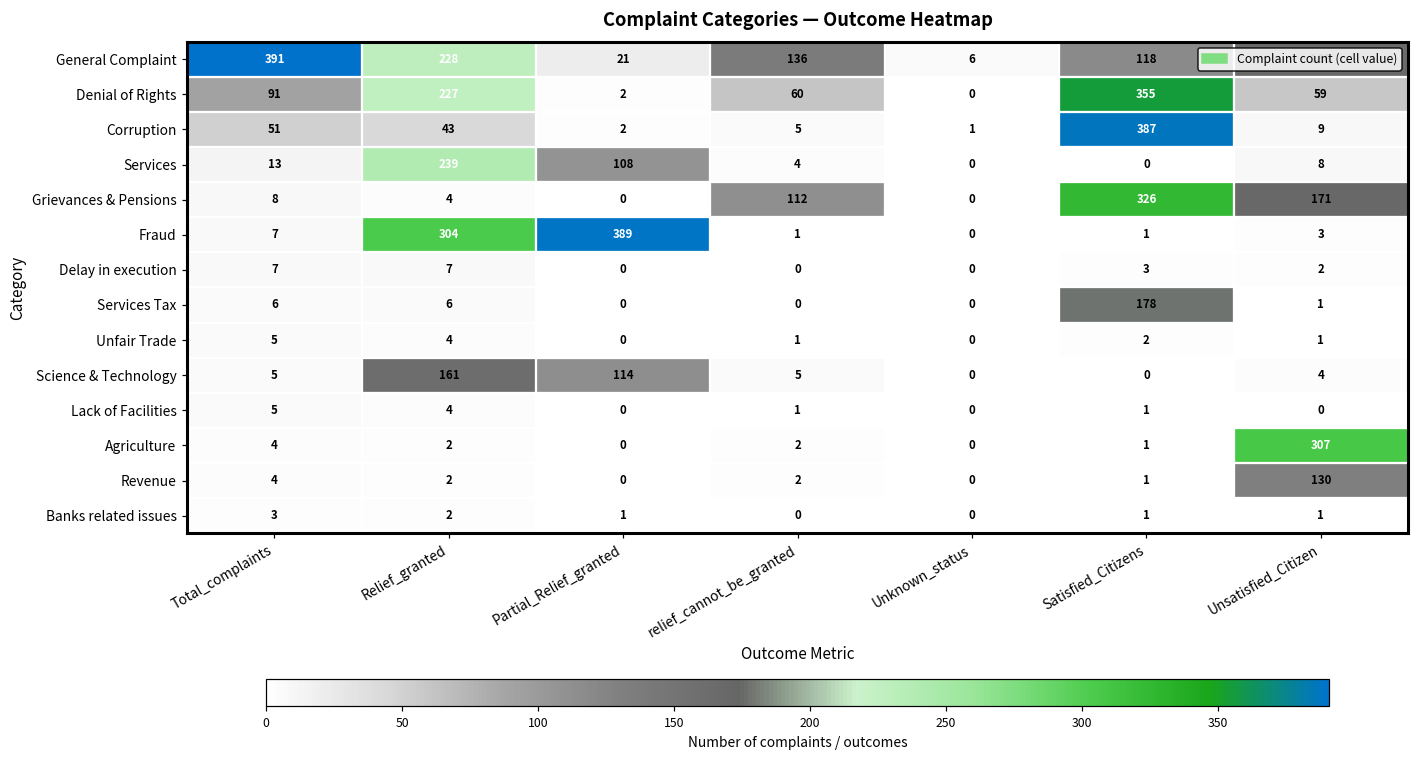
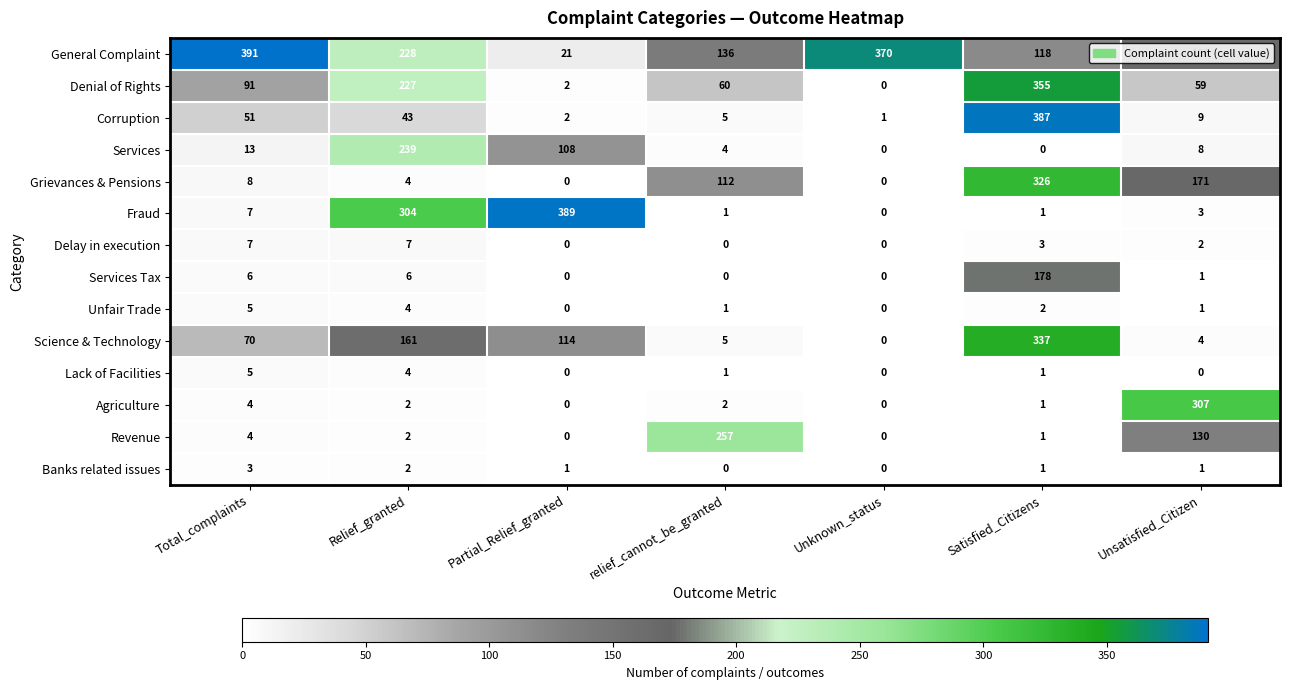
  {
    "General Complaint": {
      "Total_complaints": 391,
      "Relief_granted": 228,
      "Partial_Relief_granted": 21,
      "relief_cannot_be_granted": 136,
-     "Unknown_status": 6,
+     "Unknown_status": 370,
      "Satisfied_Citizens": 118
    },
    "Denial of Rights": {
      "Total_complaints": 91,
      "Relief_granted": 227,
      "Partial_Relief_granted": 2,
      "relief_cannot_be_granted": 60,
      "Unknown_status": 0,
      "Satisfied_Citizens": 355,
      "Unsatisfied_Citizen": 59
    },
    "Corruption": {
      "Total_complaints": 51,
      "Relief_granted": 43,
      "Partial_Relief_granted": 2,
      "relief_cannot_be_granted": 5,
      "Unknown_status": 1,
      "Satisfied_Citizens": 387,
      "Unsatisfied_Citizen": 9
    },
    "Services": {
      "Total_complaints": 13,
      "Relief_granted": 239,
      "Partial_Relief_granted": 108,
      "relief_cannot_be_granted": 4,
      "Unknown_status": 0,
      "Satisfied_Citizens": 0,
      "Unsatisfied_Citizen": 8
    },
    "Grievances & Pensions": {
      "Total_complaints": 8,
      "Relief_granted": 4,
      "Partial_Relief_granted": 0,
      "relief_cannot_be_granted": 112,
      "Unknown_status": 0,
      "Satisfied_Citizens": 326,
      "Unsatisfied_Citizen": 171
    },
    "Fraud": {
      "Total_complaints": 7,
      "Relief_granted": 304,
      "Partial_Relief_granted": 389,
      "relief_cannot_be_granted": 1,
      "Unknown_status": 0,
      "Satisfied_Citizens": 1,
      "Unsatisfied_Citizen": 3
    },
    "Delay in execution": {
      "Total_complaints": 7,
      "Relief_granted": 7,
      "Partial_Relief_granted": 0,
      "relief_cannot_be_granted": 0,
      "Unknown_status": 0,
      "Satisfied_Citizens": 3,
      "Unsatisfied_Citizen": 2
    },
    "Services Tax": {
      "Total_complaints": 6,
      "Relief_granted": 6,
      "Partial_Relief_granted": 0,
      "relief_cannot_be_granted": 0,
      "Unknown_status": 0,
      "Satisfied_Citizens": 178,
      "Unsatisfied_Citizen": 1
    },
    "Unfair Trade": {
      "Total_complaints": 5,
      "Relief_granted": 4,
      "Partial_Relief_granted": 0,
      "relief_cannot_be_granted": 1,
      "Unknown_status": 0,
      "Satisfied_Citizens": 2,
      "Unsatisfied_Citizen": 1
    },
    "Science & Technology": {
-     "Total_complaints": 5,
+     "Total_complaints": 70,
      "Relief_granted": 161,
      "Partial_Relief_granted": 114,
      "relief_cannot_be_granted": 5,
      "Unknown_status": 0,
-     "Satisfied_Citizens": 0,
+     "Satisfied_Citizens": 337,
      "Unsatisfied_Citizen": 4
    },
    "Lack of Facilities": {
      "Total_complaints": 5,
      "Relief_granted": 4,
      "Partial_Relief_granted": 0,
      "relief_cannot_be_granted": 1,
      "Unknown_status": 0,
      "Satisfied_Citizens": 1,
      "Unsatisfied_Citizen": 0
    },
    "Agriculture": {
      "Total_complaints": 4,
      "Relief_granted": 2,
      "Partial_Relief_granted": 0,
      "relief_cannot_be_granted": 2,
      "Unknown_status": 0,
      "Satisfied_Citizens": 1,
      "Unsatisfied_Citizen": 307
    },
    "Revenue": {
      "Total_complaints": 4,
      "Relief_granted": 2,
      "Partial_Relief_granted": 0,
-     "relief_cannot_be_granted": 2,
+     "relief_cannot_be_granted": 257,
      "Unknown_status": 0,
      "Satisfied_Citizens": 1,
      "Unsatisfied_Citizen": 130
    },
    "Banks related issues": {
      "Total_complaints": 3,
      "Relief_granted": 2,
      "Partial_Relief_granted": 1,
      "relief_cannot_be_granted": 0,
      "Unknown_status": 0,
      "Satisfied_Citizens": 1,
      "Unsatisfied_Citizen": 1
    }
  }
